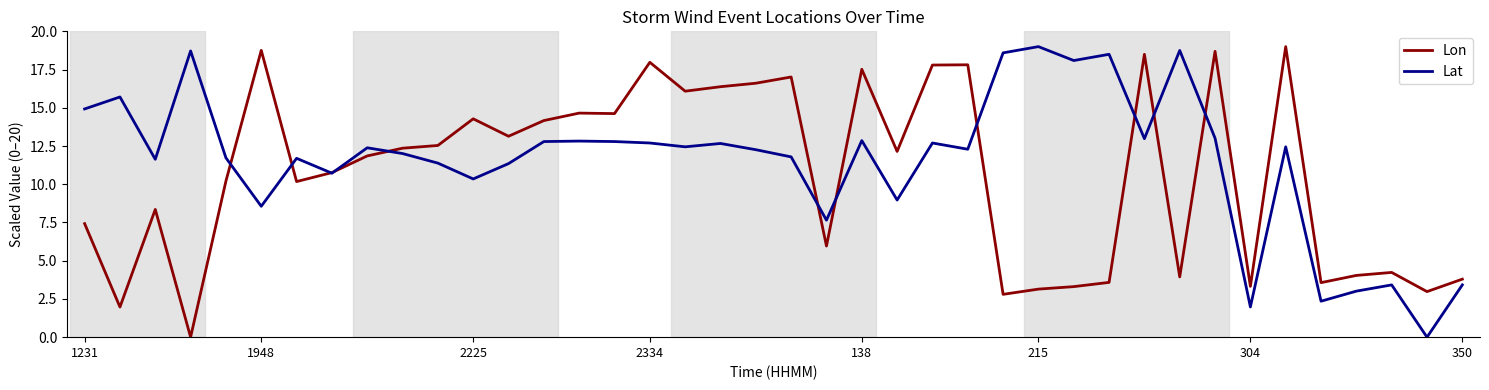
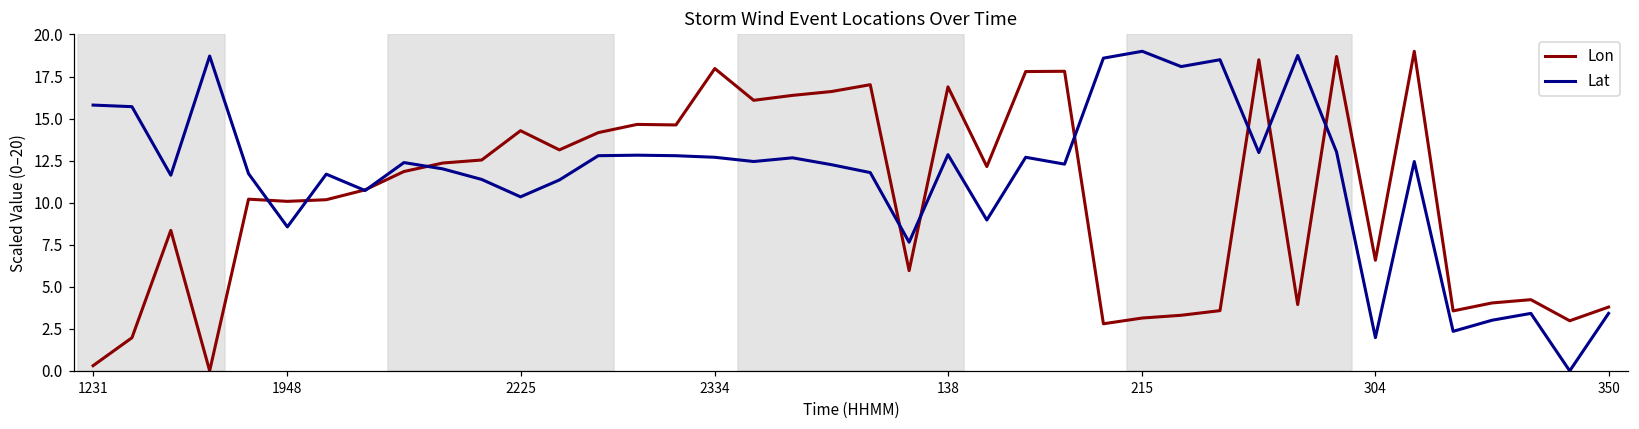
  {
    "Lon": {
-     "1231": 7.4,
-     "1948": 18.8,
+     "1231": 0.3,
+     "1948": 10.1,
      "2225": 14.3,
      "2334": 18.0,
-     "138": 17.5,
+     "138": 16.9,
      "215": 3.1,
-     "304": 3.3,
+     "304": 6.6,
      "350": 3.8
    },
    "Lat": {
-     "1231": 14.9,
+     "1231": 15.8,
      "1948": 8.6,
      "2225": 10.3,
      "2334": 12.7,
      "138": 12.9,
      "215": 19.0,
      "304": 2.0,
      "350": 3.4
    }
  }
